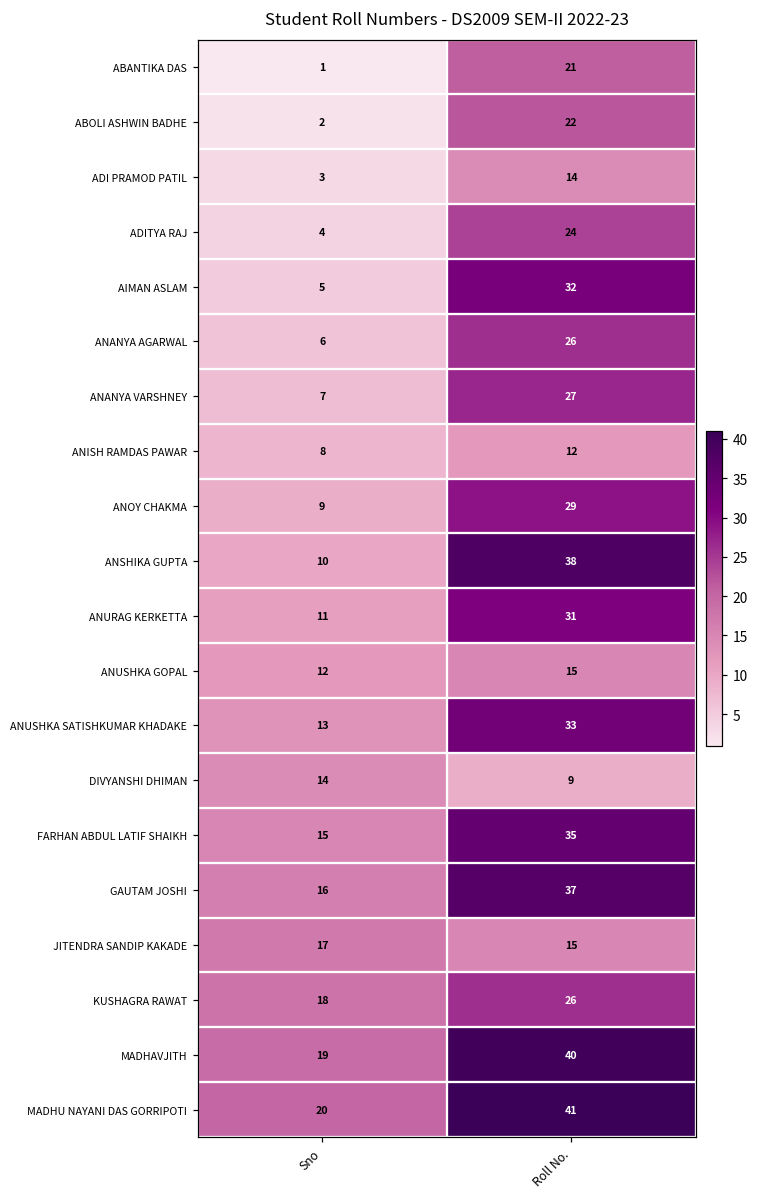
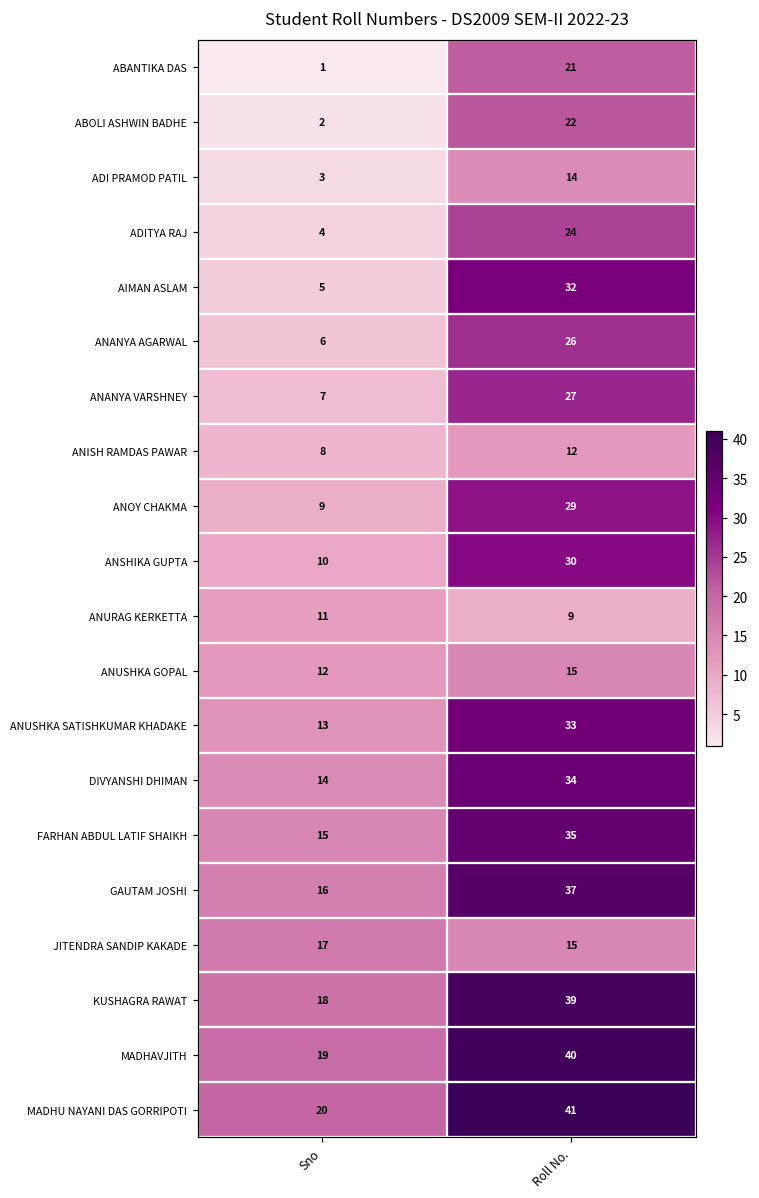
  {
    "ABANTIKA DAS": {
      "Sno": 1,
      "Roll No.": 21
    },
    "ABOLI ASHWIN BADHE": {
      "Sno": 2,
      "Roll No.": 22
    },
    "ADI PRAMOD PATIL": {
      "Sno": 3,
      "Roll No.": 14
    },
    "ADITYA RAJ": {
      "Sno": 4,
      "Roll No.": 24
    },
    "AIMAN ASLAM": {
      "Sno": 5,
      "Roll No.": 32
    },
    "ANANYA AGARWAL": {
      "Sno": 6,
      "Roll No.": 26
    },
    "ANANYA VARSHNEY": {
      "Sno": 7,
      "Roll No.": 27
    },
    "ANISH RAMDAS PAWAR": {
      "Sno": 8,
      "Roll No.": 12
    },
    "ANOY CHAKMA": {
      "Sno": 9,
      "Roll No.": 29
    },
    "ANSHIKA GUPTA": {
      "Sno": 10,
-     "Roll No.": 38
+     "Roll No.": 30
    },
    "ANURAG KERKETTA": {
      "Sno": 11,
-     "Roll No.": 31
+     "Roll No.": 9
    },
    "ANUSHKA GOPAL": {
      "Sno": 12,
      "Roll No.": 15
    },
    "ANUSHKA SATISHKUMAR KHADAKE": {
      "Sno": 13,
      "Roll No.": 33
    },
    "DIVYANSHI DHIMAN": {
      "Sno": 14,
-     "Roll No.": 9
+     "Roll No.": 34
    },
    "FARHAN ABDUL LATIF SHAIKH": {
      "Sno": 15,
      "Roll No.": 35
    },
    "GAUTAM JOSHI": {
      "Sno": 16,
      "Roll No.": 37
    },
    "JITENDRA SANDIP KAKADE": {
      "Sno": 17,
      "Roll No.": 15
    },
    "KUSHAGRA RAWAT": {
      "Sno": 18,
-     "Roll No.": 26
+     "Roll No.": 39
    },
    "MADHAVJITH": {
      "Sno": 19,
      "Roll No.": 40
    },
    "MADHU NAYANI DAS GORRIPOTI": {
      "Sno": 20,
      "Roll No.": 41
    }
  }
